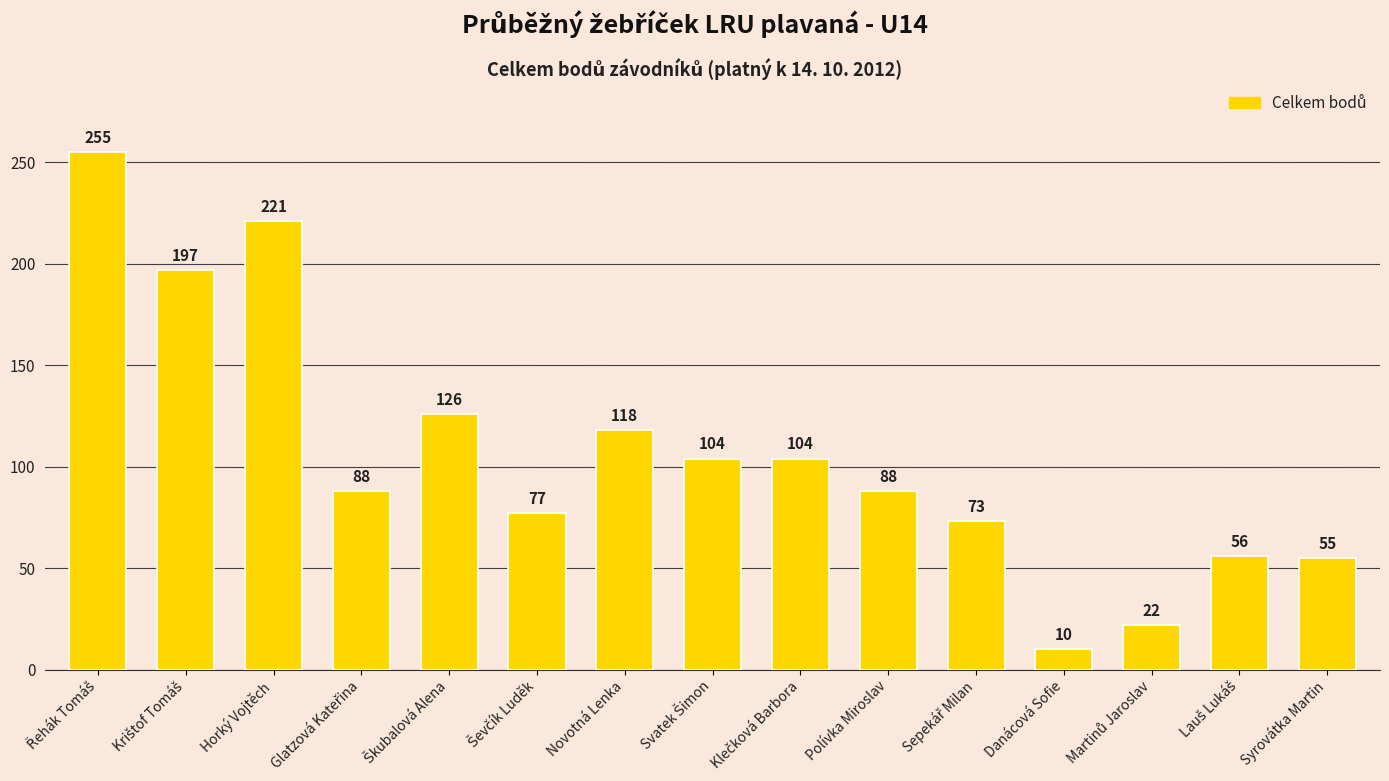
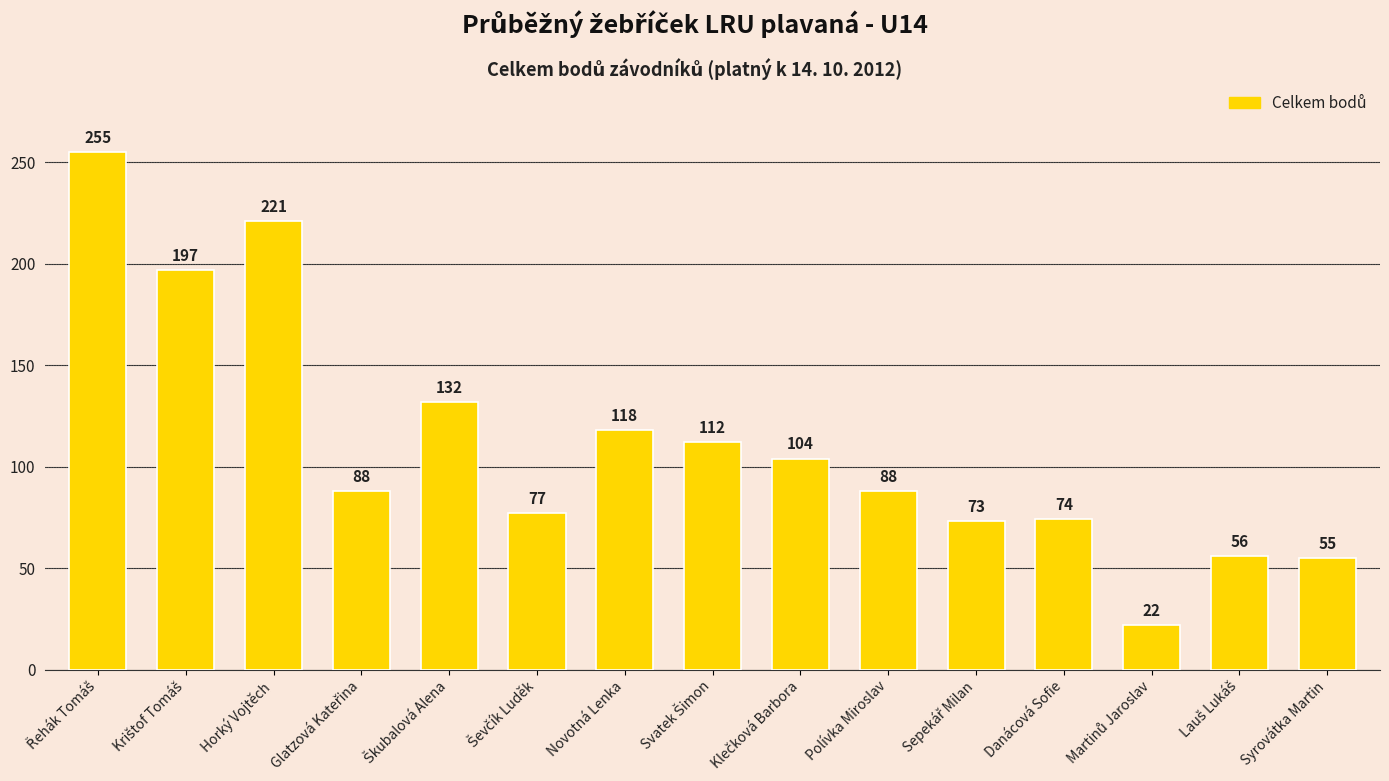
  {
    "Řehák Tomáš": 255,
    "Krištof Tomáš": 197,
    "Horký Vojtěch": 221,
    "Glatzová Kateřina": 88,
-   "Škubalová Alena": 126,
+   "Škubalová Alena": 132,
    "Ševčík Luděk": 77,
    "Novotná Lenka": 118,
-   "Svatek Šimon": 104,
+   "Svatek Šimon": 112,
    "Klečková Barbora": 104,
    "Polívka Miroslav": 88,
    "Sepekář Milan": 73,
-   "Danácová Sofie": 10,
+   "Danácová Sofie": 74,
    "Martinů Jaroslav": 22,
    "Lauš Lukáš": 56,
    "Syrovátka Martin": 55
  }
